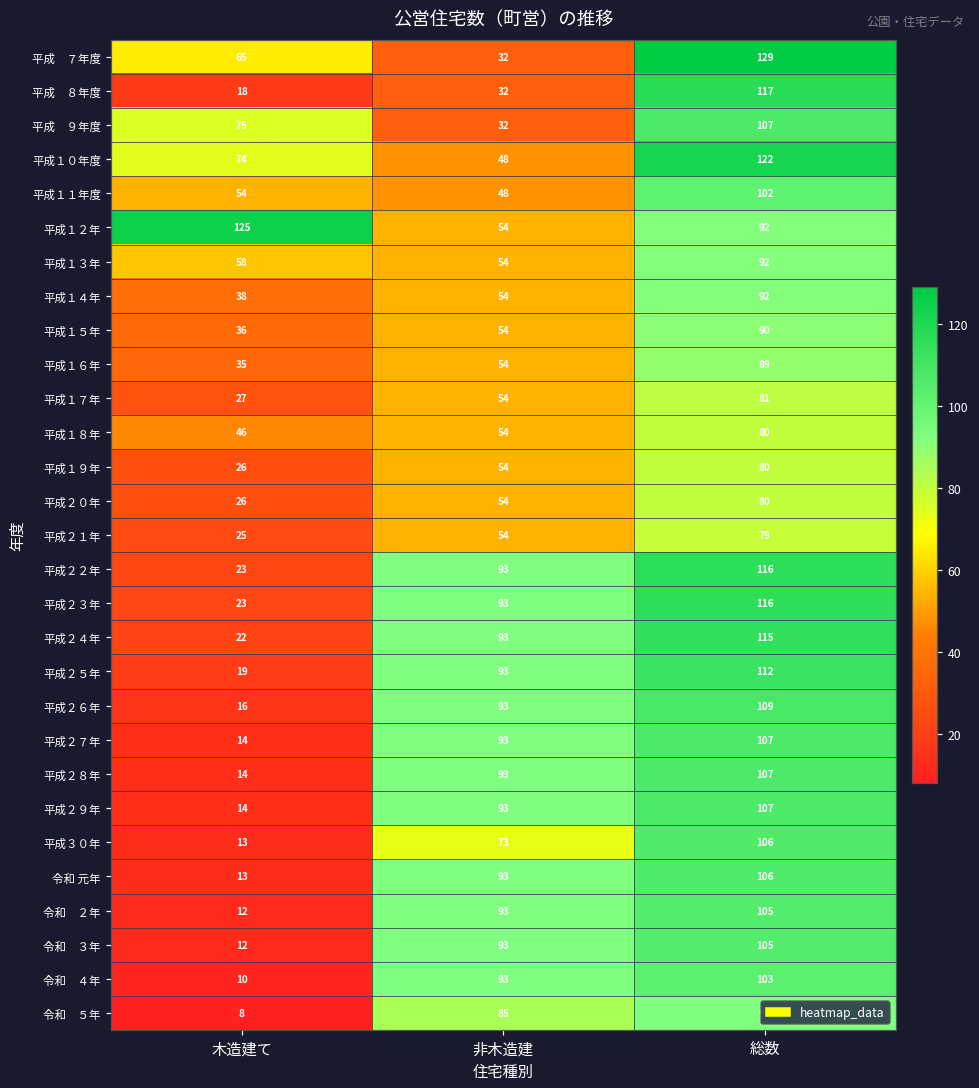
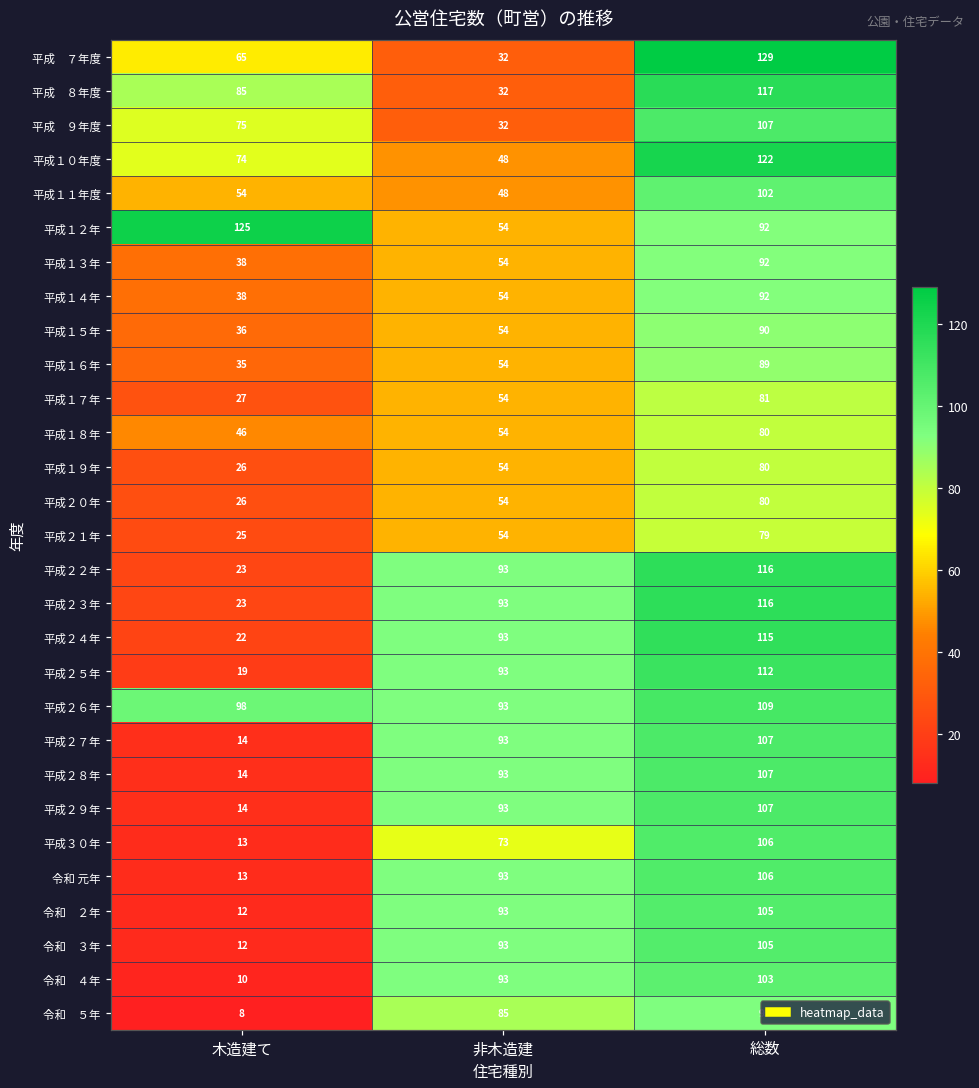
  {
    "平成 ７年度": {
      "木造建て": 65,
      "非木造建": 32,
      "総数": 129
    },
    "平成 ８年度": {
-     "木造建て": 18,
+     "木造建て": 85,
      "非木造建": 32,
      "総数": 117
    },
    "平成 ９年度": {
      "木造建て": 75,
      "非木造建": 32,
      "総数": 107
    },
    "平成１０年度": {
      "木造建て": 74,
      "非木造建": 48,
      "総数": 122
    },
    "平成１１年度": {
      "木造建て": 54,
      "非木造建": 48,
      "総数": 102
    },
    "平成１２年": {
      "木造建て": 125,
      "非木造建": 54,
      "総数": 92
    },
    "平成１３年": {
-     "木造建て": 58,
+     "木造建て": 38,
      "非木造建": 54,
      "総数": 92
    },
    "平成１４年": {
      "木造建て": 38,
      "非木造建": 54,
      "総数": 92
    },
    "平成１５年": {
      "木造建て": 36,
      "非木造建": 54,
      "総数": 90
    },
    "平成１６年": {
      "木造建て": 35,
      "非木造建": 54,
      "総数": 89
    },
    "平成１７年": {
      "木造建て": 27,
      "非木造建": 54,
      "総数": 81
    },
    "平成１８年": {
      "木造建て": 46,
      "非木造建": 54,
      "総数": 80
    },
    "平成１９年": {
      "木造建て": 26,
      "非木造建": 54,
      "総数": 80
    },
    "平成２０年": {
      "木造建て": 26,
      "非木造建": 54,
      "総数": 80
    },
    "平成２１年": {
      "木造建て": 25,
      "非木造建": 54,
      "総数": 79
    },
    "平成２２年": {
      "木造建て": 23,
      "非木造建": 93,
      "総数": 116
    },
    "平成２３年": {
      "木造建て": 23,
      "非木造建": 93,
      "総数": 116
    },
    "平成２４年": {
      "木造建て": 22,
      "非木造建": 93,
      "総数": 115
    },
    "平成２５年": {
      "木造建て": 19,
      "非木造建": 93,
      "総数": 112
    },
    "平成２６年": {
-     "木造建て": 16,
+     "木造建て": 98,
      "非木造建": 93,
      "総数": 109
    },
    "平成２７年": {
      "木造建て": 14,
      "非木造建": 93,
      "総数": 107
    },
    "平成２８年": {
      "木造建て": 14,
      "非木造建": 93,
      "総数": 107
    },
    "平成２９年": {
      "木造建て": 14,
      "非木造建": 93,
      "総数": 107
    },
    "平成３０年": {
      "木造建て": 13,
      "非木造建": 73,
      "総数": 106
    },
    "令和 元年": {
      "木造建て": 13,
      "非木造建": 93,
      "総数": 106
    },
    "令和 ２年": {
      "木造建て": 12,
      "非木造建": 93,
      "総数": 105
    },
    "令和 ３年": {
      "木造建て": 12,
      "非木造建": 93,
      "総数": 105
    },
    "令和 ４年": {
      "木造建て": 10,
      "非木造建": 93,
      "総数": 103
    },
    "令和 ５年": {
      "木造建て": 8,
      "非木造建": 85
    }
  }
